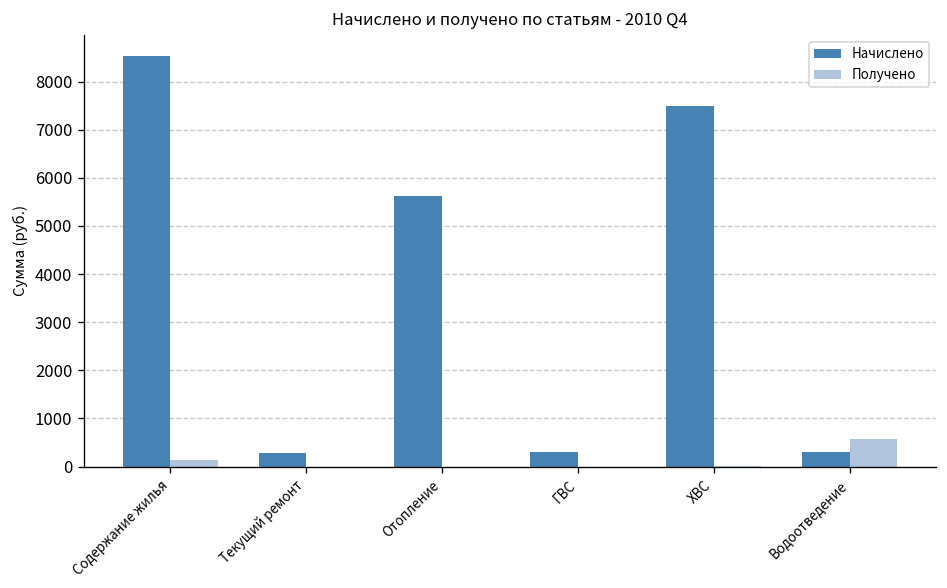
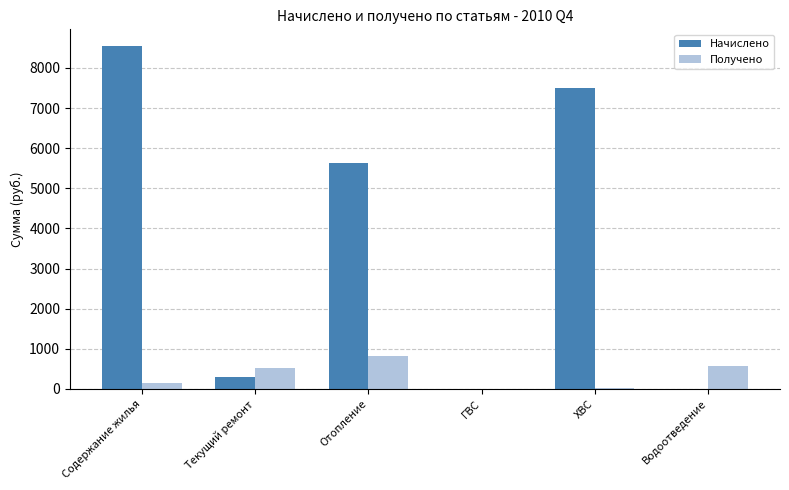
  {
    "Начислено": {
      "Содержание жилья": 8500,
      "Текущий ремонт": 300,
      "Отопление": 5600,
-     "ГВС": 300,
+     "ГВС": 0,
      "ХВС": 7500,
-     "Водоотведение": 300
+     "Водоотведение": 0
    },
    "Получено": {
      "Содержание жилья": 100,
-     "Текущий ремонт": 0,
-     "Отопление": 0,
+     "Текущий ремонт": 500,
+     "Отопление": 800,
      "ГВС": 0,
      "Водоотведение": 600
    }
  }
